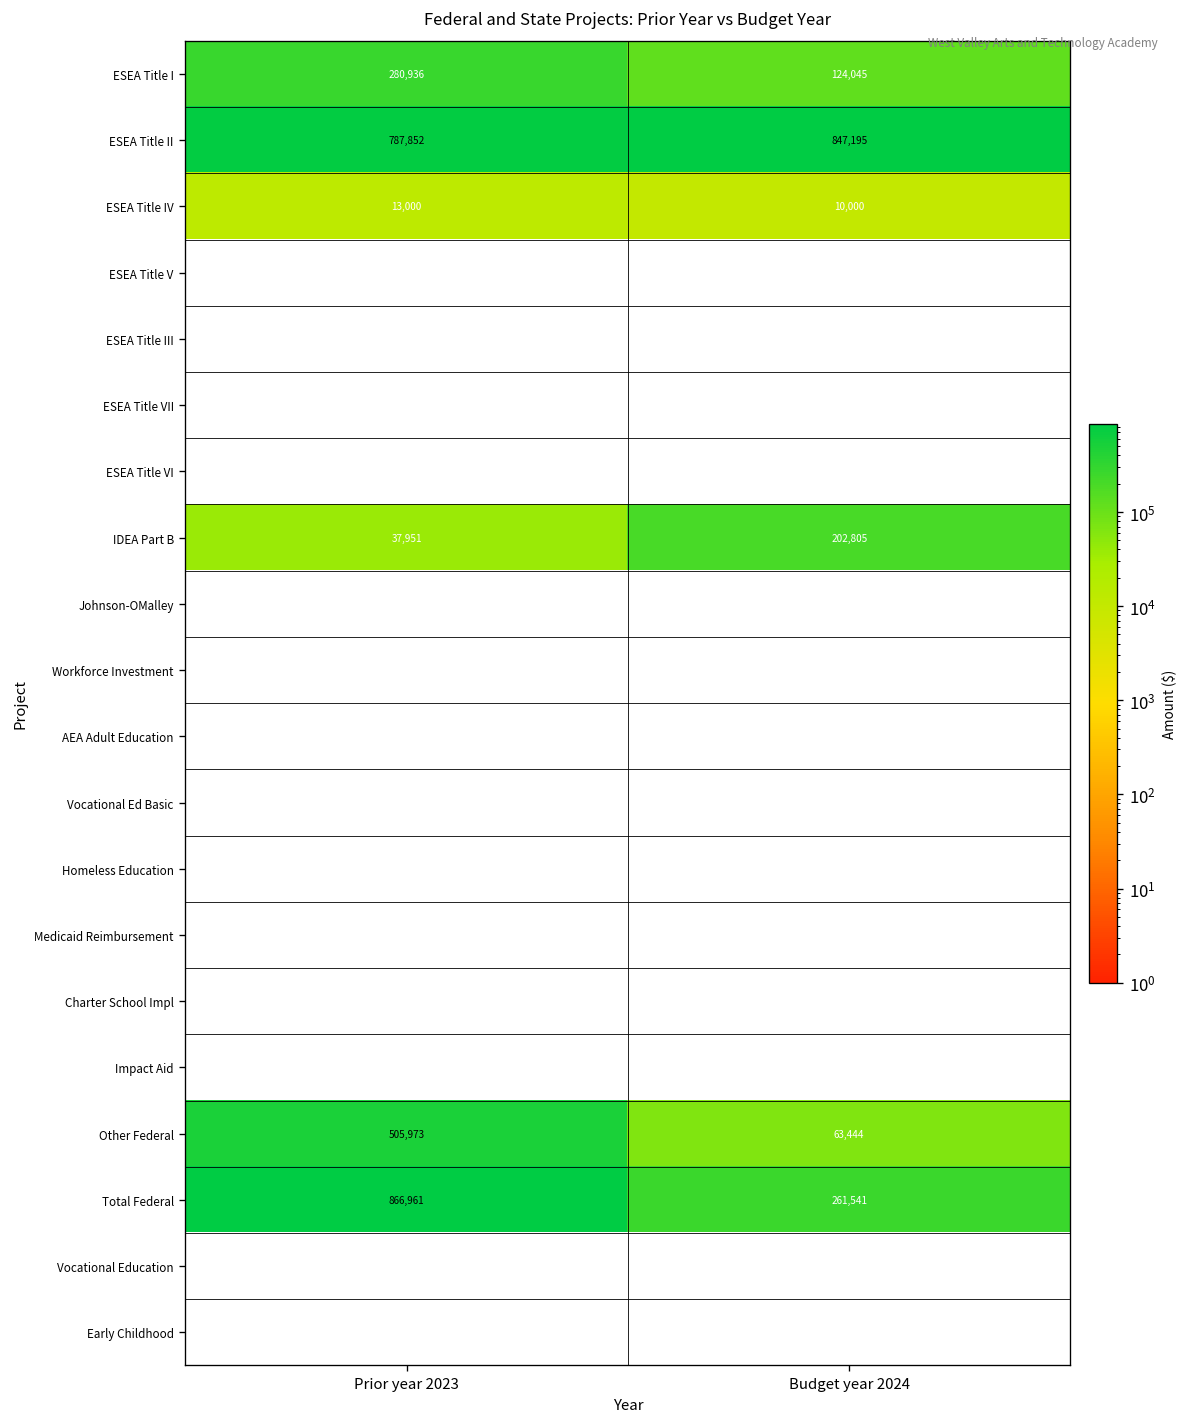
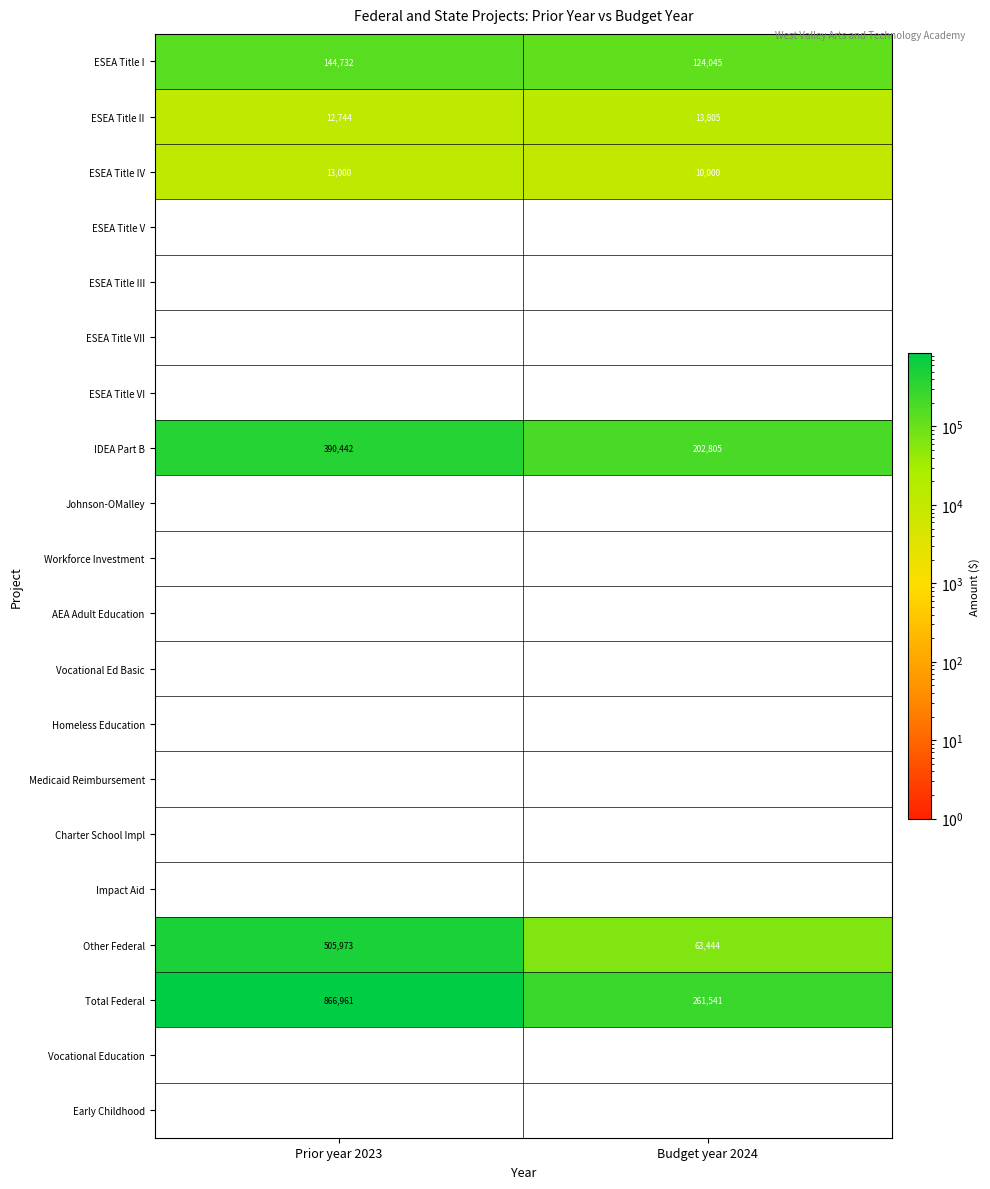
  {
    "ESEA Title I": {
-     "Prior year 2023": "280,936",
+     "Prior year 2023": "144,732",
      "Budget year 2024": "124,045"
    },
    "ESEA Title II": {
-     "Prior year 2023": "787,852",
-     "Budget year 2024": "847,195"
+     "Prior year 2023": "12,744",
+     "Budget year 2024": "13,805"
    },
    "ESEA Title IV": {
      "Prior year 2023": "13,000",
      "Budget year 2024": "10,000"
    },
    "IDEA Part B": {
-     "Prior year 2023": "37,951",
+     "Prior year 2023": "390,442",
      "Budget year 2024": "202,805"
    },
    "Other Federal": {
      "Prior year 2023": "505,973",
      "Budget year 2024": "63,444"
    },
    "Total Federal": {
      "Prior year 2023": "866,961",
      "Budget year 2024": "261,541"
    }
  }
